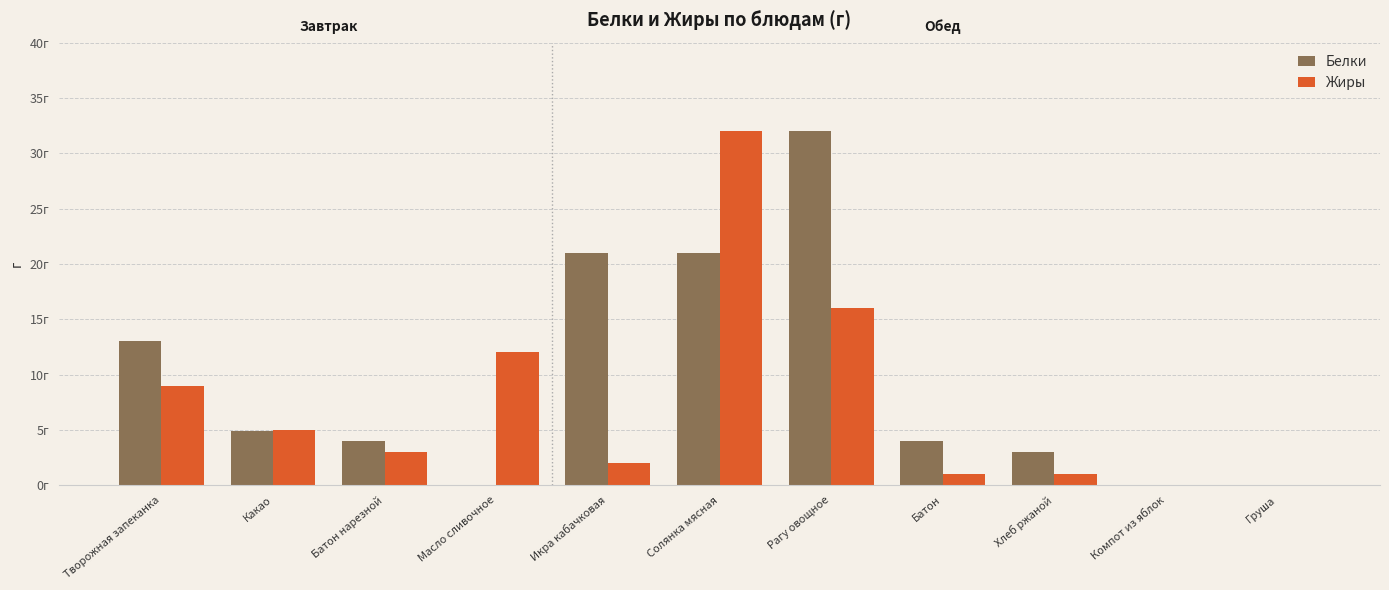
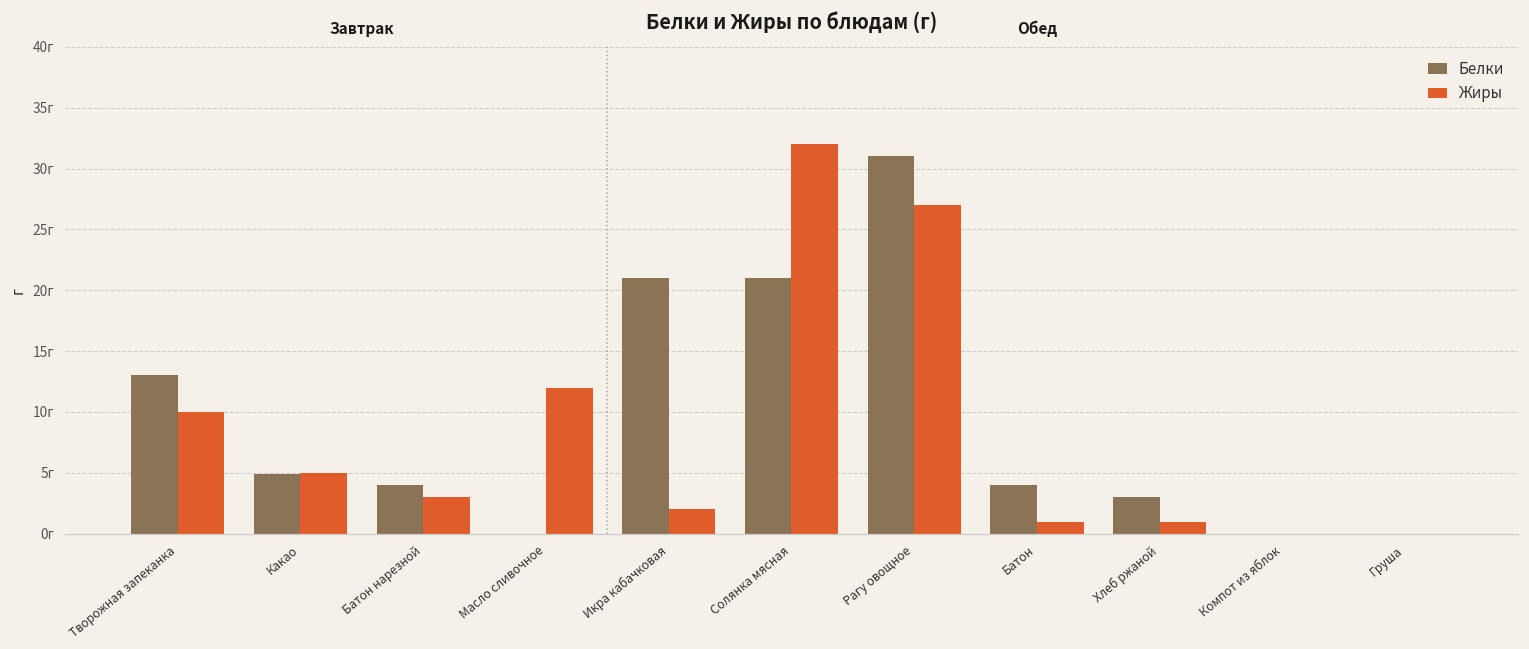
  {
    "Белки": {
      "Творожная запеканка": "13г",
      "Какао": "5г",
      "Батон нарезной": "4г",
      "Масло сливочное": "0г",
      "Икра кабачковая": "21г",
      "Солянка мясная": "21г",
-     "Рагу овощное": "32г",
+     "Рагу овощное": "31г",
      "Батон": "4г",
      "Хлеб ржаной": "3г",
      "Компот из яблок": "0г",
      "Груша": "0г"
    },
    "Жиры": {
-     "Творожная запеканка": "9г",
+     "Творожная запеканка": "10г",
      "Какао": "5г",
      "Батон нарезной": "3г",
      "Масло сливочное": "12г",
      "Икра кабачковая": "2г",
      "Солянка мясная": "32г",
-     "Рагу овощное": "16г",
+     "Рагу овощное": "27г",
      "Батон": "1г",
      "Хлеб ржаной": "1г",
      "Компот из яблок": "0г",
      "Груша": "0г"
    }
  }
